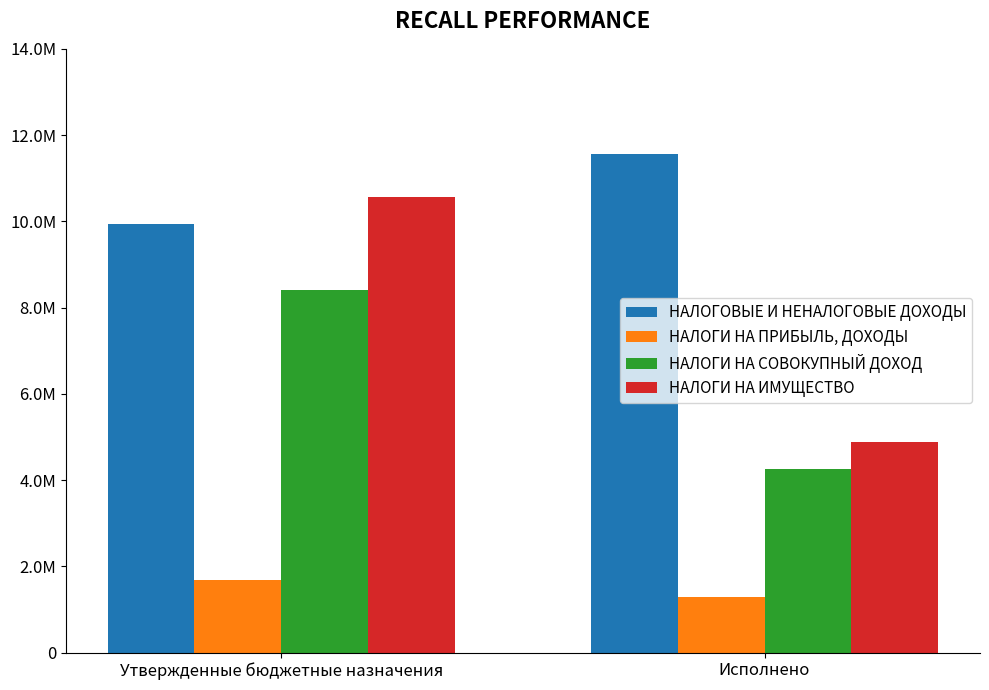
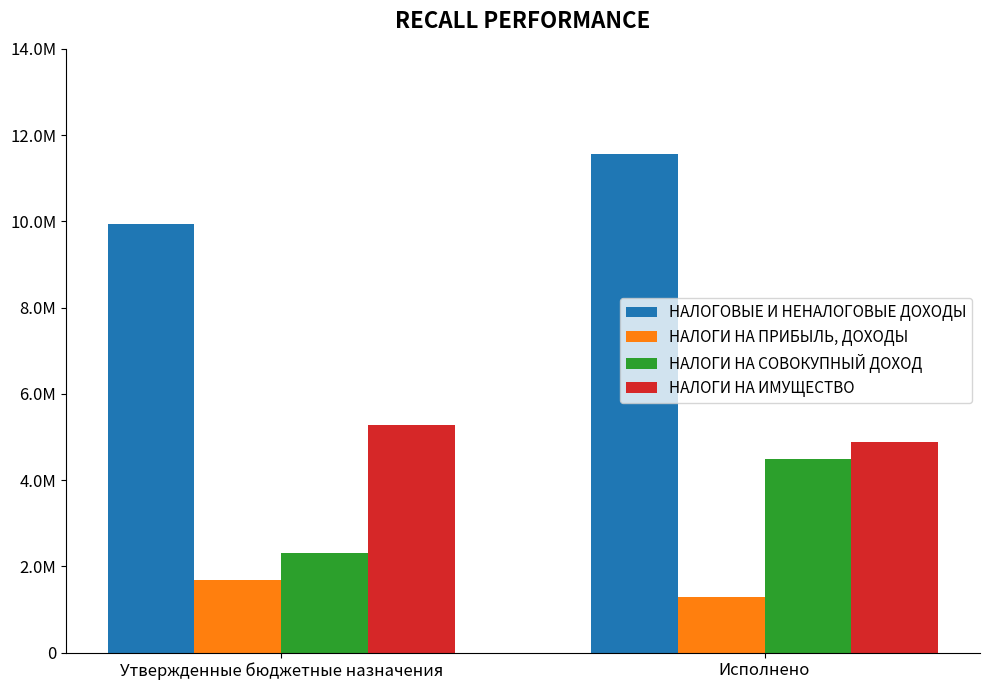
  {
    "НАЛОГОВЫЕ И НЕНАЛОГОВЫЕ ДОХОДЫ": {
      "Утвержденные бюджетные назначения": 9900000,
      "Исполнено": 11600000
    },
    "НАЛОГИ НА ПРИБЫЛЬ, ДОХОДЫ": {
      "Утвержденные бюджетные назначения": 1700000,
      "Исполнено": 1300000
    },
    "НАЛОГИ НА СОВОКУПНЫЙ ДОХОД": {
-     "Утвержденные бюджетные назначения": 8400000,
-     "Исполнено": 4200000
+     "Утвержденные бюджетные назначения": 2300000,
+     "Исполнено": 4500000
    },
    "НАЛОГИ НА ИМУЩЕСТВО": {
-     "Утвержденные бюджетные назначения": 10600000,
+     "Утвержденные бюджетные назначения": 5300000,
      "Исполнено": 4900000
    }
  }
